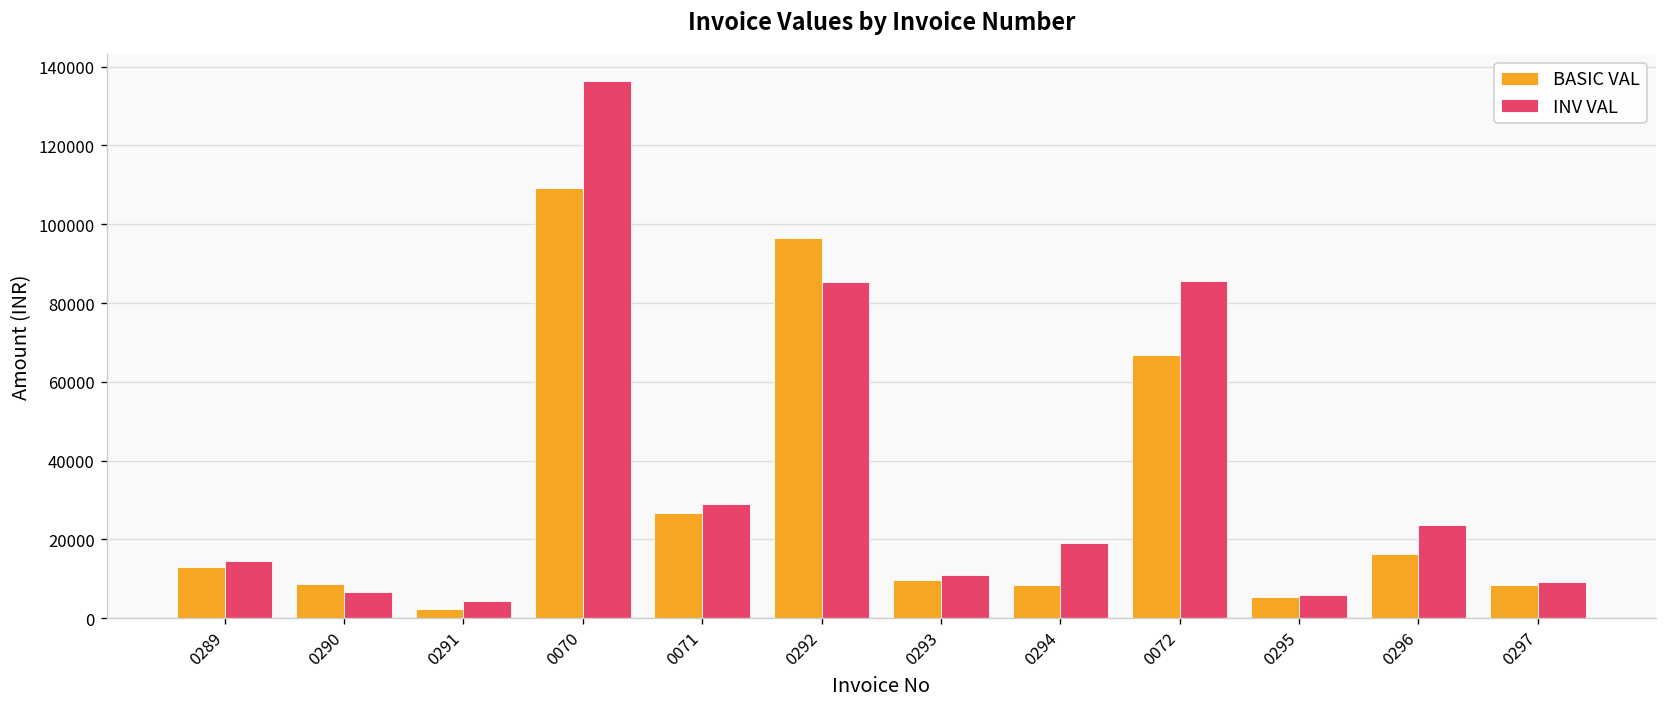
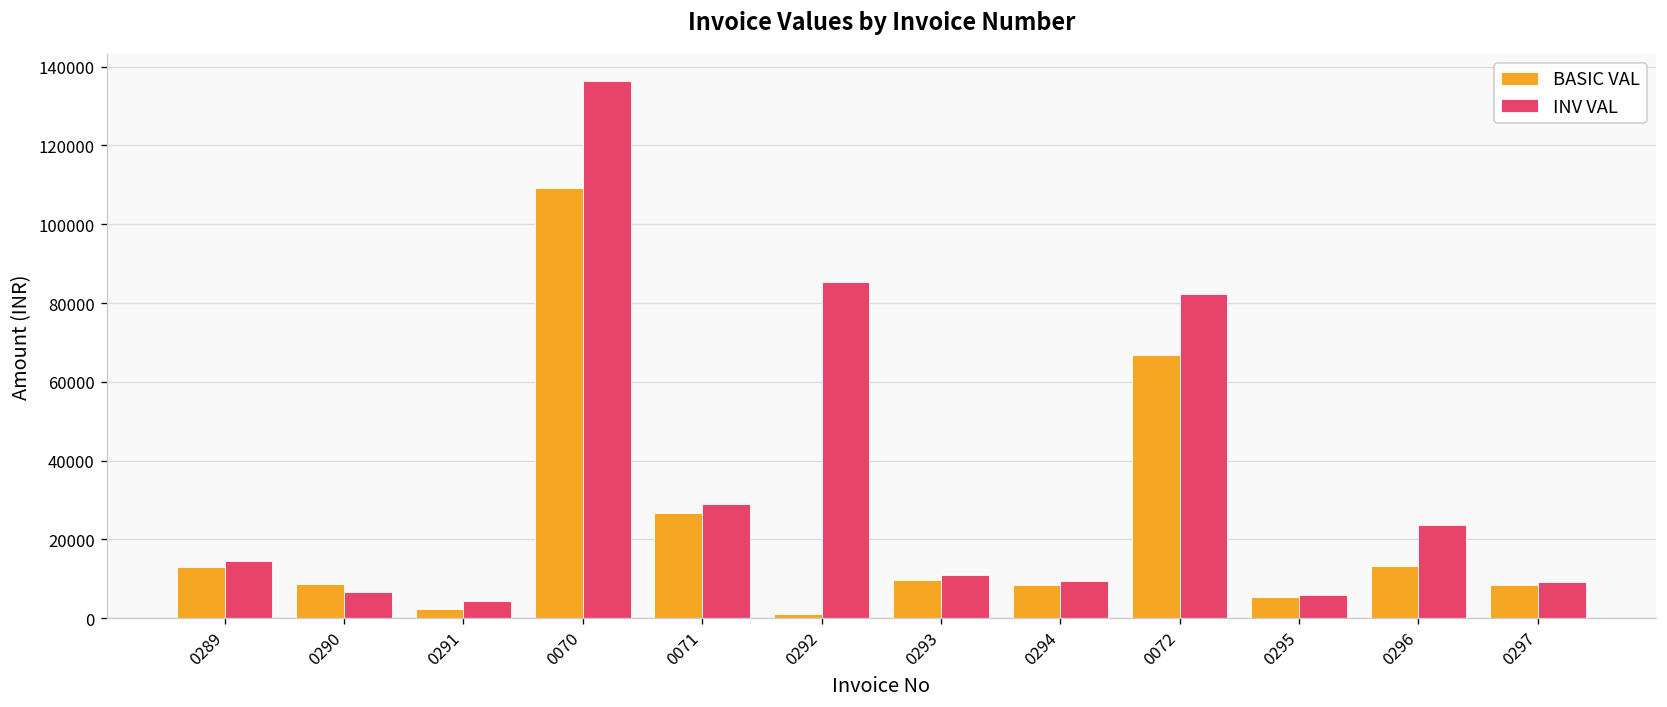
  {
    "BASIC VAL": {
      "0289": 13000,
      "0290": 9000,
      "0291": 2000,
      "0070": 109000,
      "0071": 27000,
-     "0292": 97000,
+     "0292": 1000,
      "0293": 10000,
      "0294": 8000,
      "0072": 67000,
      "0295": 5000,
-     "0296": 16000,
+     "0296": 13000,
      "0297": 8000
    },
    "INV VAL": {
      "0289": 14000,
      "0290": 7000,
      "0291": 4000,
      "0070": 136000,
      "0071": 29000,
      "0292": 85000,
      "0293": 11000,
-     "0294": 19000,
-     "0072": 86000,
+     "0294": 9000,
+     "0072": 82000,
      "0295": 6000,
      "0296": 24000,
      "0297": 9000
    }
  }
